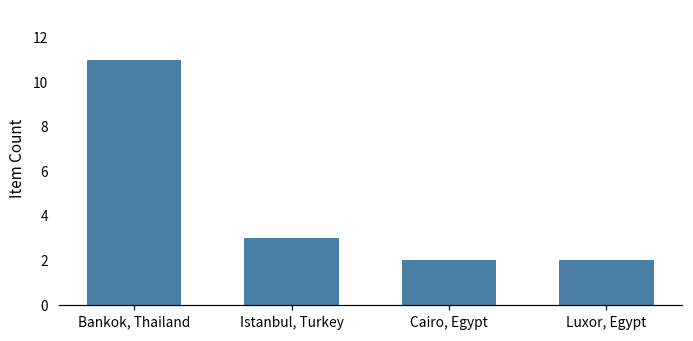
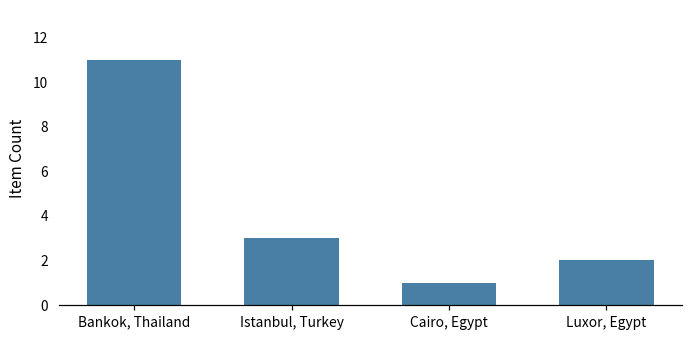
  {
    "Bankok, Thailand": 11,
    "Istanbul, Turkey": 3,
-   "Cairo, Egypt": 2,
+   "Cairo, Egypt": 1,
    "Luxor, Egypt": 2
  }
